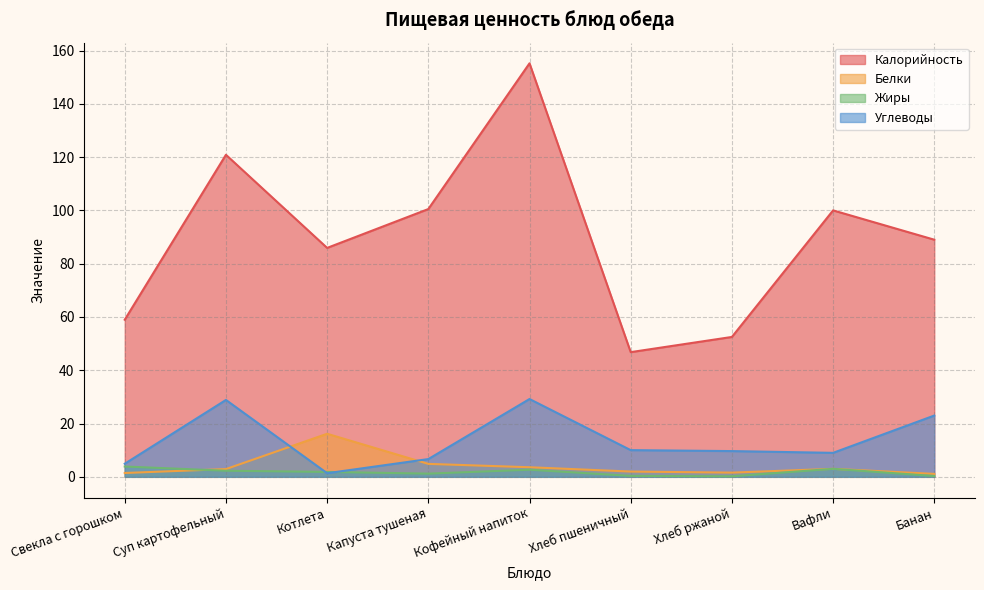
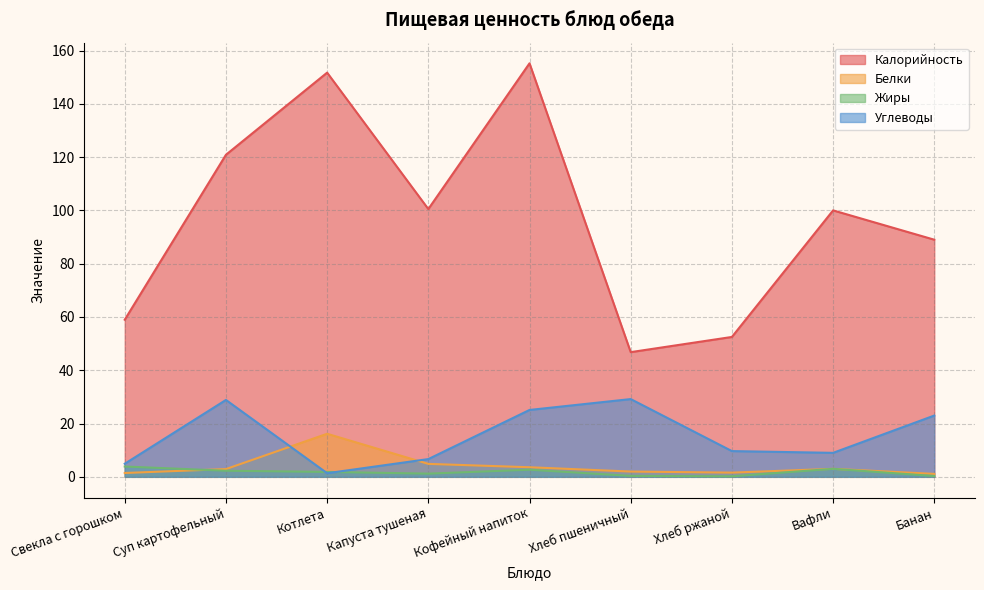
  {
    "Калорийность": {
      "Свекла с горошком": 59,
      "Суп картофельный": 121,
-     "Котлета": 86,
+     "Котлета": 152,
      "Капуста тушеная": 101,
      "Кофейный напиток": 155,
      "Хлеб пшеничный": 47,
      "Хлеб ржаной": 53,
      "Вафли": 100,
      "Банан": 89
    },
    "Белки": {
      "Свекла с горошком": 1,
      "Котлета": 16,
      "Капуста тушеная": 5,
      "Хлеб пшеничный": 2,
      "Хлеб ржаной": 2
    },
    "Жиры": {
      "Свекла с горошком": 4,
      "Капуста тушеная": 1,
      "Хлеб пшеничный": 0,
      "Хлеб ржаной": 0
    },
    "Углеводы": {
      "Свекла с горошком": 5,
      "Суп картофельный": 29,
      "Капуста тушеная": 7,
-     "Кофейный напиток": 29,
-     "Хлеб пшеничный": 10,
+     "Кофейный напиток": 25,
+     "Хлеб пшеничный": 29,
      "Хлеб ржаной": 10,
      "Вафли": 9,
      "Банан": 23
    }
  }
